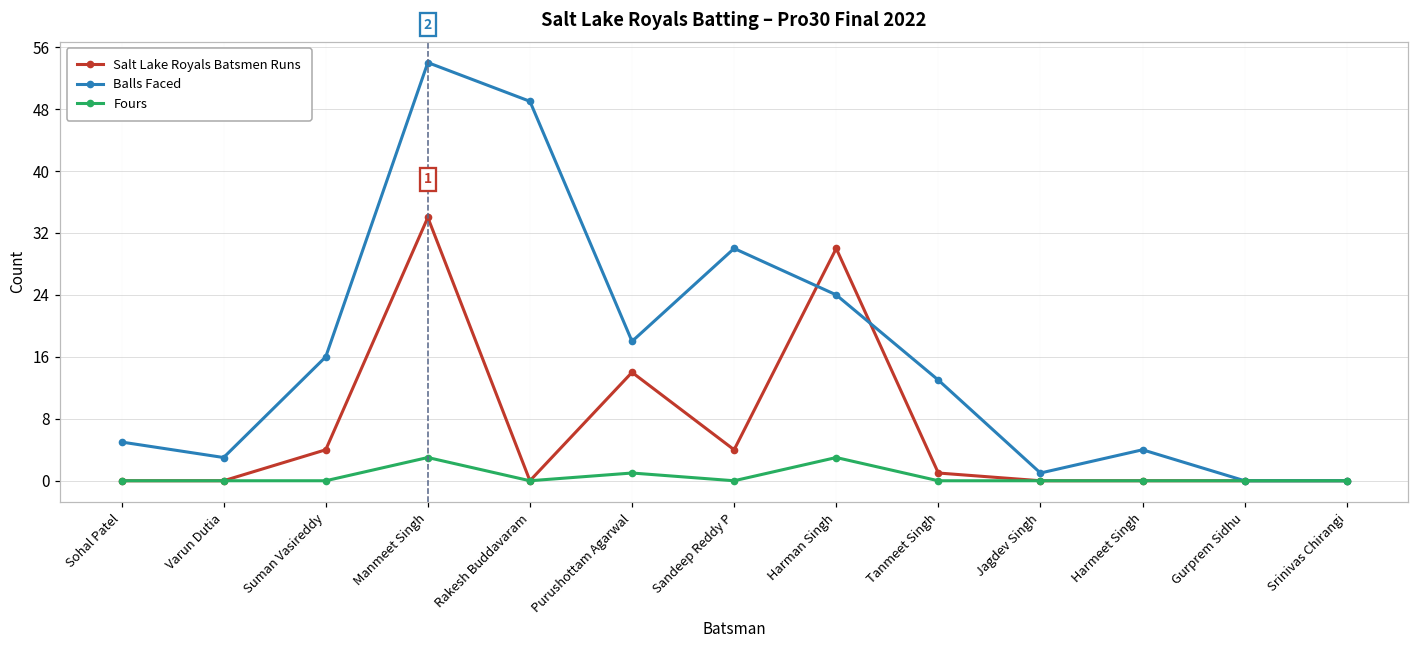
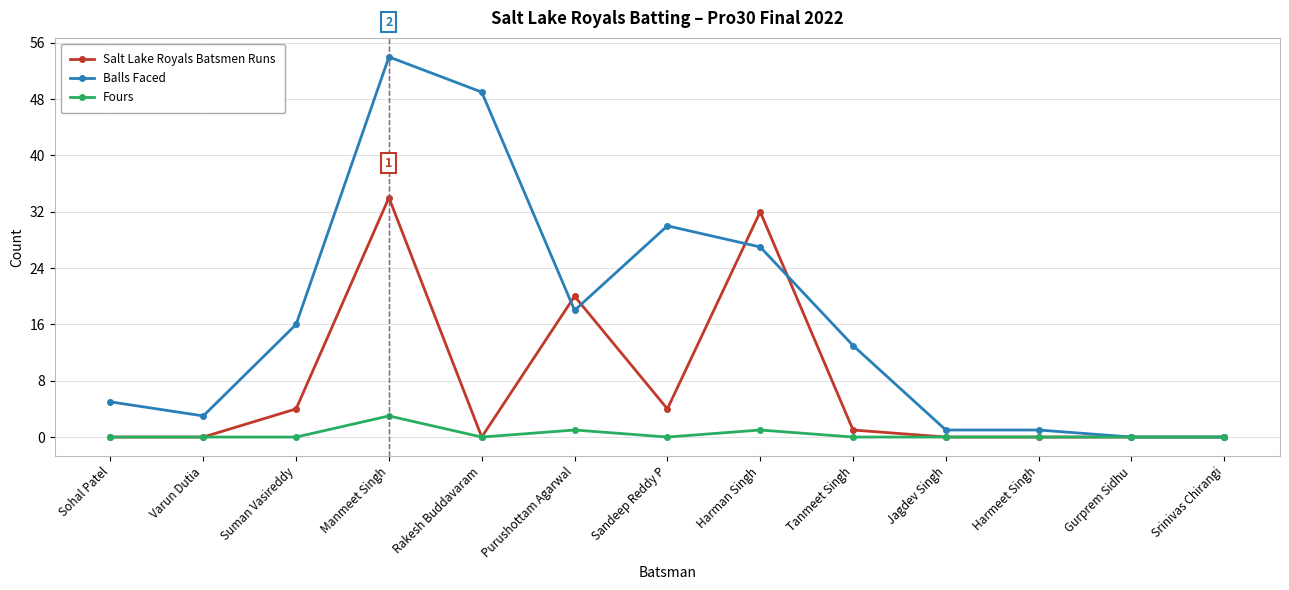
  {
    "Salt Lake Royals Batsmen Runs": {
      "Suman Vasireddy": 4,
      "Manmeet Singh": 34,
-     "Purushottam Agarwal": 14,
+     "Purushottam Agarwal": 20,
      "Sandeep Reddy P": 4,
-     "Harman Singh": 30,
+     "Harman Singh": 32,
      "Tanmeet Singh": 1
    },
    "Balls Faced": {
      "Sohal Patel": 5,
      "Varun Dutia": 3,
      "Suman Vasireddy": 16,
      "Manmeet Singh": 54,
      "Rakesh Buddavaram": 49,
      "Purushottam Agarwal": 18,
      "Sandeep Reddy P": 30,
-     "Harman Singh": 24,
+     "Harman Singh": 27,
      "Tanmeet Singh": 13,
      "Jagdev Singh": 1,
-     "Harmeet Singh": 4
+     "Harmeet Singh": 1
    },
    "Fours": {
      "Suman Vasireddy": 0,
      "Manmeet Singh": 3,
      "Purushottam Agarwal": 1,
      "Sandeep Reddy P": 0,
-     "Harman Singh": 3,
+     "Harman Singh": 1,
      "Tanmeet Singh": 0
    }
  }
